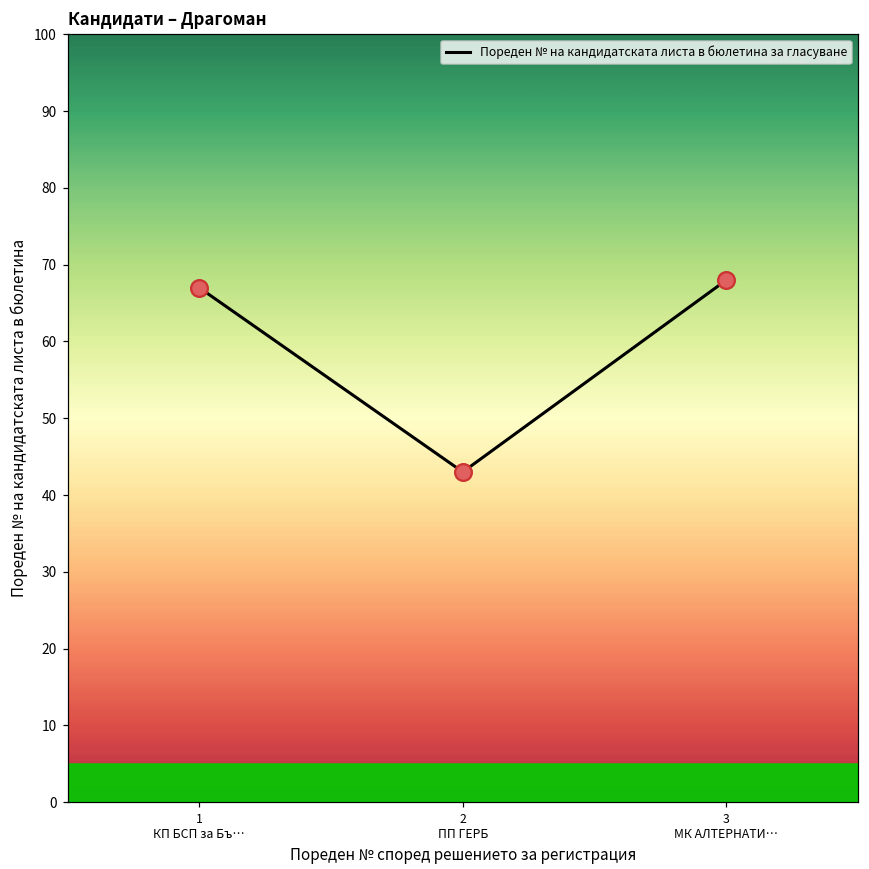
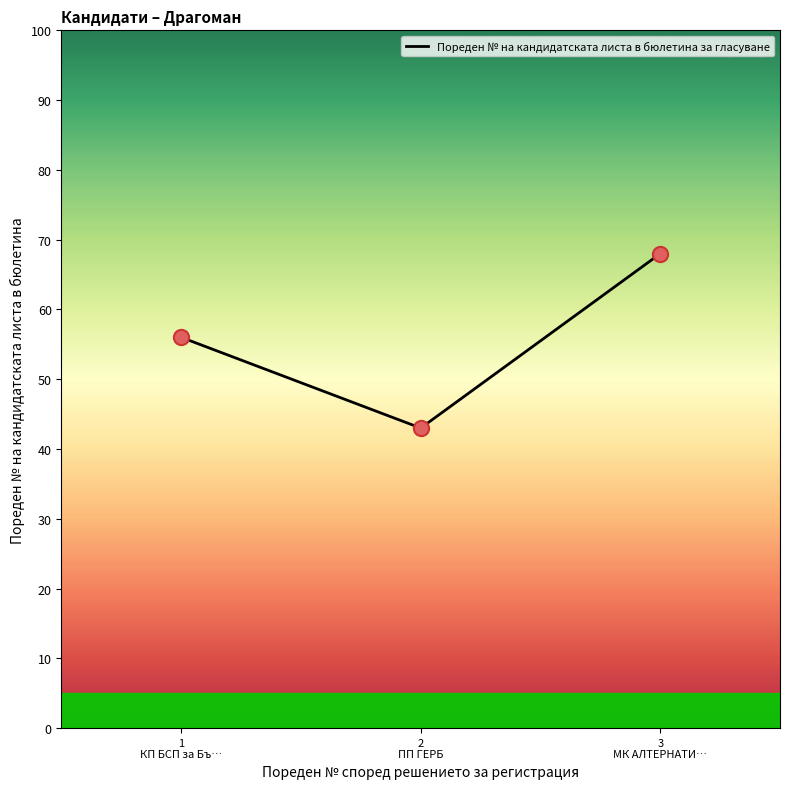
  {
-   "1 КП БСП за Бъ…": 67,
+   "1 КП БСП за Бъ…": 56,
    "2 ПП ГЕРБ": 43,
    "3 МК АЛТЕРНАТИ…": 68
  }
